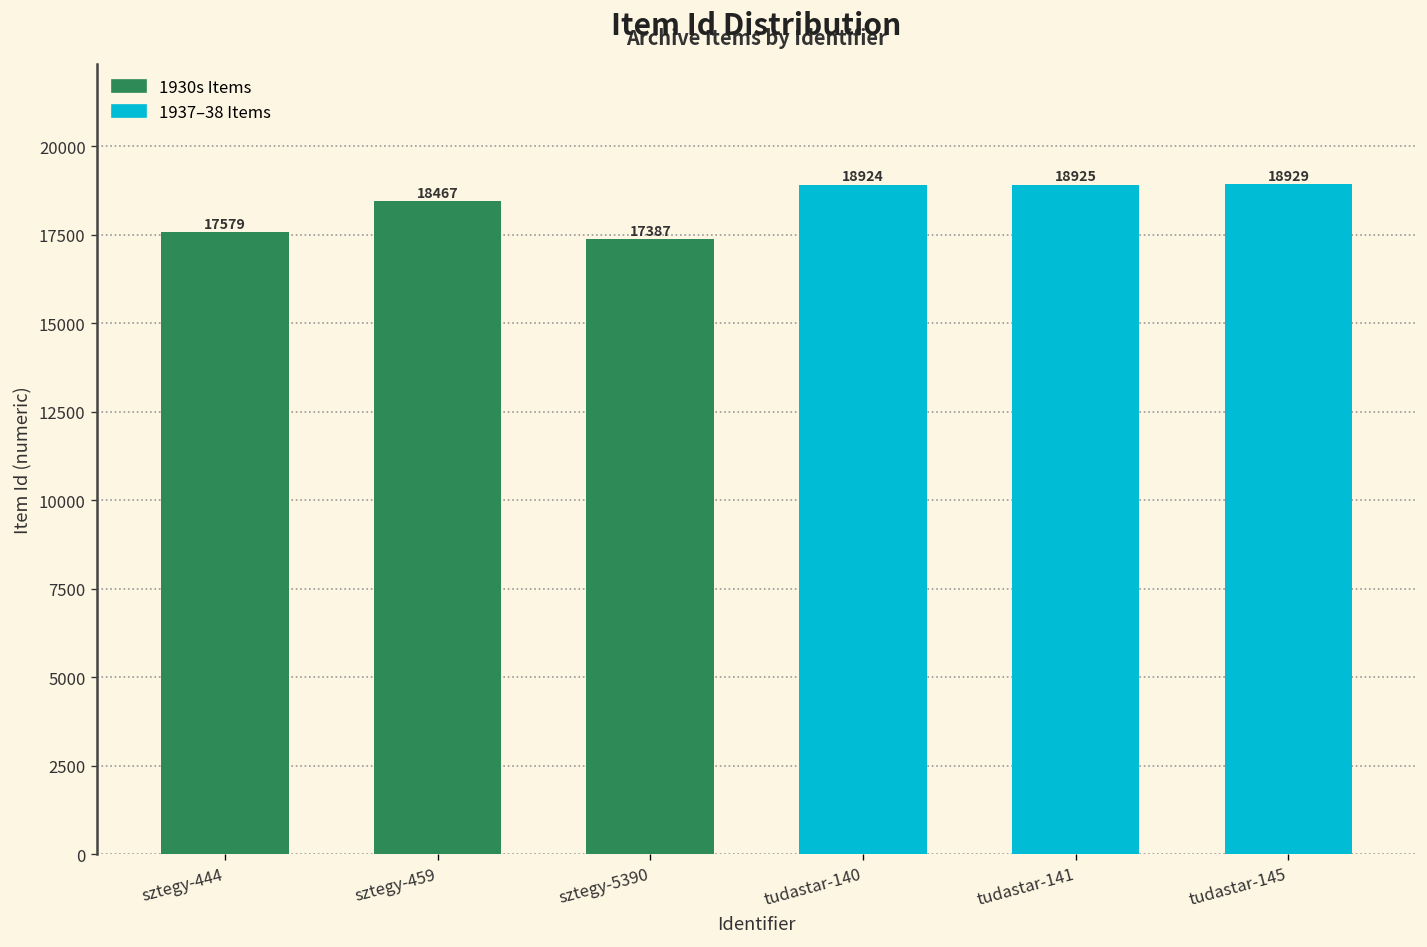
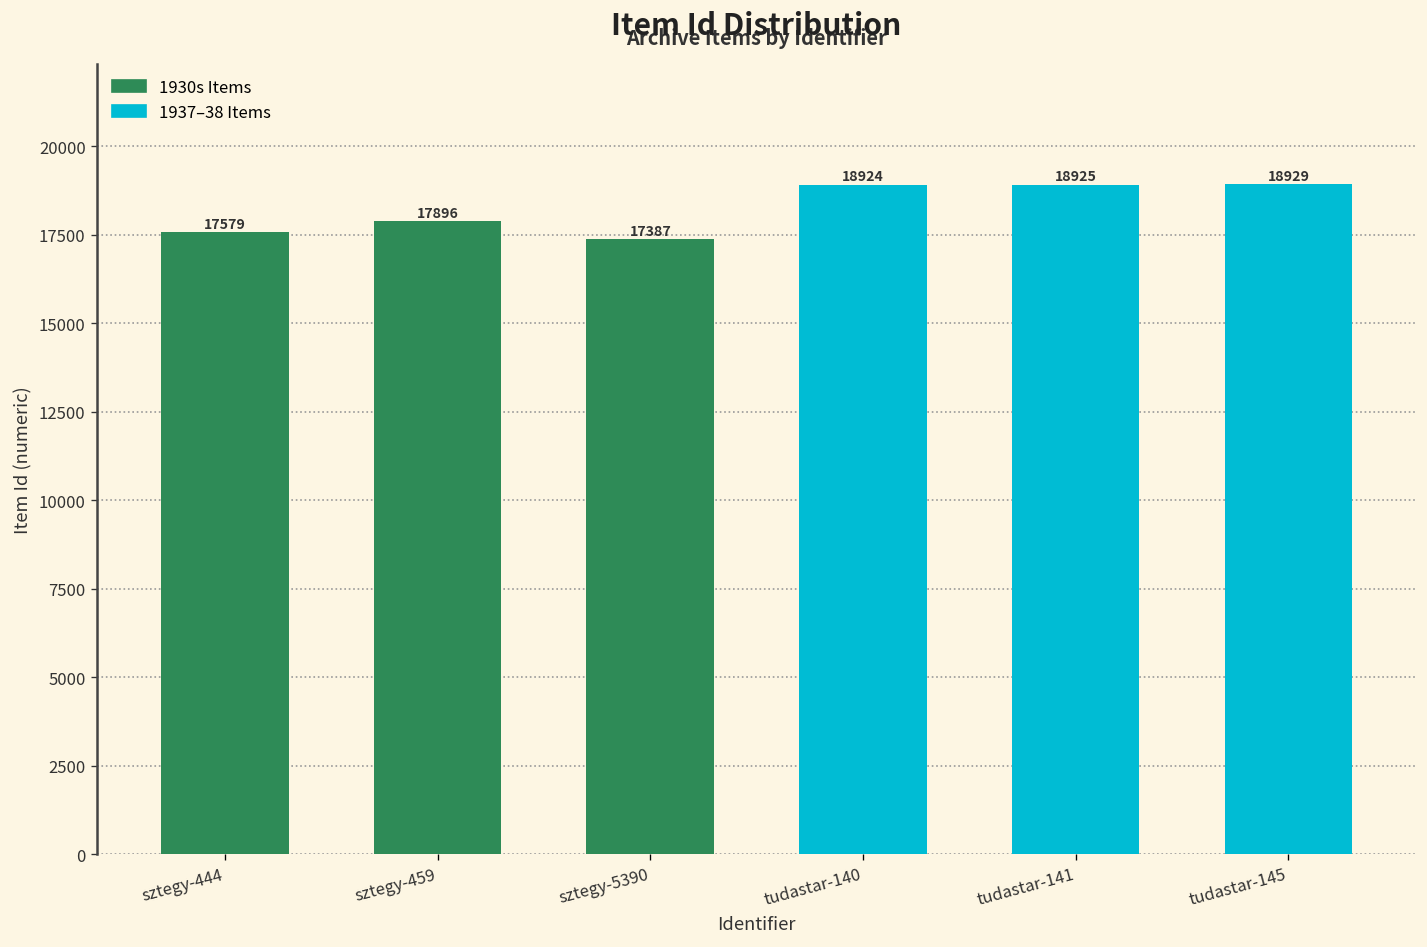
  {
    "sztegy-444": 17579,
-   "sztegy-459": 18467,
+   "sztegy-459": 17896,
    "sztegy-5390": 17387,
    "tudastar-140": 18924,
    "tudastar-141": 18925,
    "tudastar-145": 18929
  }
